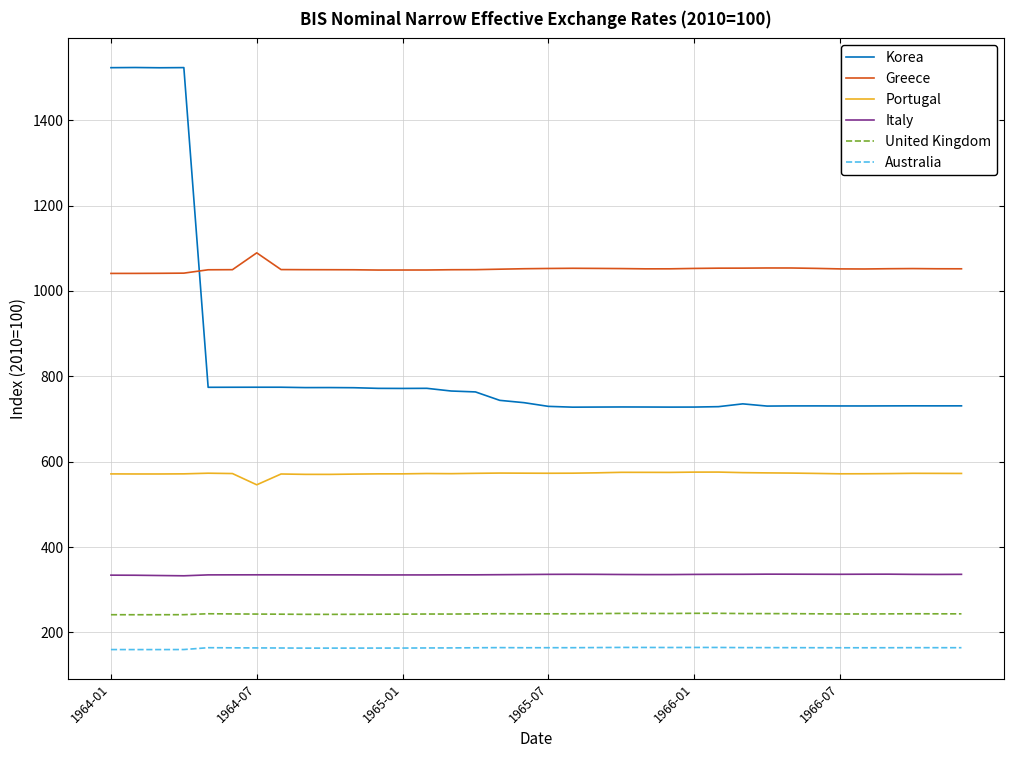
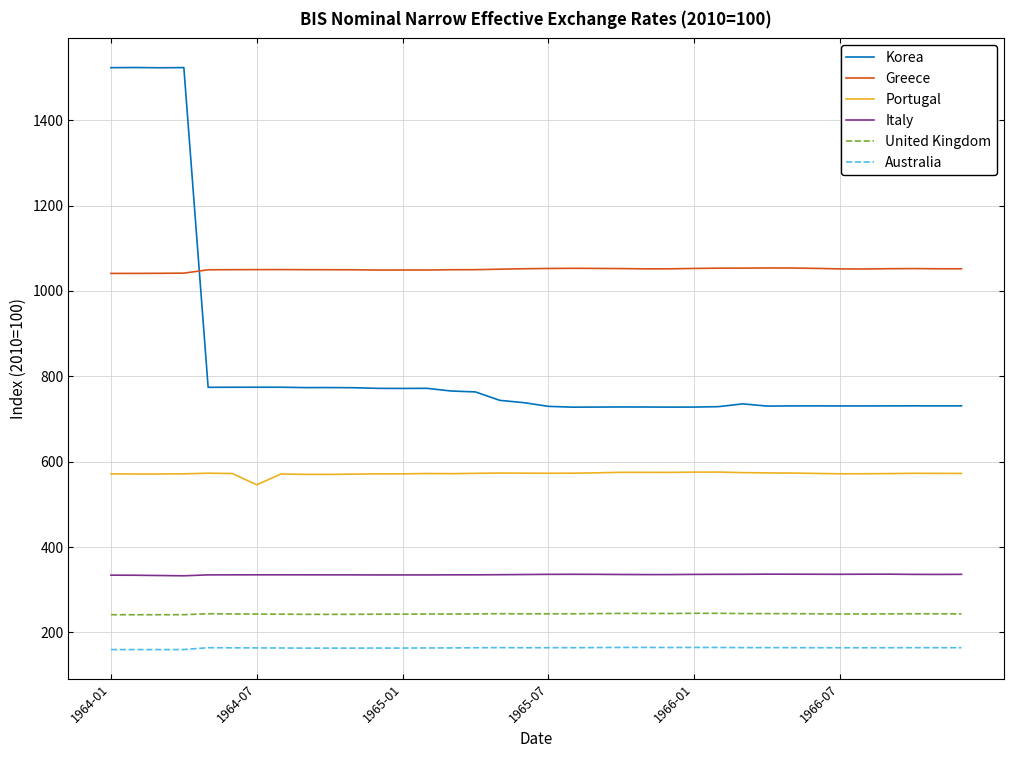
  {
    "Korea": {
      "1964-01": 1520,
      "1964-07": 770,
      "1965-01": 770,
      "1965-07": 730,
      "1966-01": 730,
      "1966-07": 730
    },
    "Greece": {
      "1964-01": 1040,
-     "1964-07": 1090,
+     "1964-07": 1050,
      "1965-01": 1050,
      "1965-07": 1050,
      "1966-01": 1050,
      "1966-07": 1050
    },
    "Portugal": {
      "1964-01": 570,
      "1964-07": 550,
      "1965-01": 570,
      "1965-07": 570,
      "1966-01": 580,
      "1966-07": 570
    },
    "Italy": {
      "1964-01": 330,
      "1964-07": 330,
      "1965-01": 330,
      "1965-07": 340,
      "1966-01": 340,
      "1966-07": 340
    },
    "United Kingdom": {
      "1964-01": 240,
      "1964-07": 240,
      "1965-01": 240,
      "1965-07": 240,
      "1966-01": 240,
      "1966-07": 240
    },
    "Australia": {
      "1964-01": 160,
      "1964-07": 160,
      "1965-01": 160,
      "1965-07": 160,
      "1966-01": 160,
      "1966-07": 160
    }
  }
